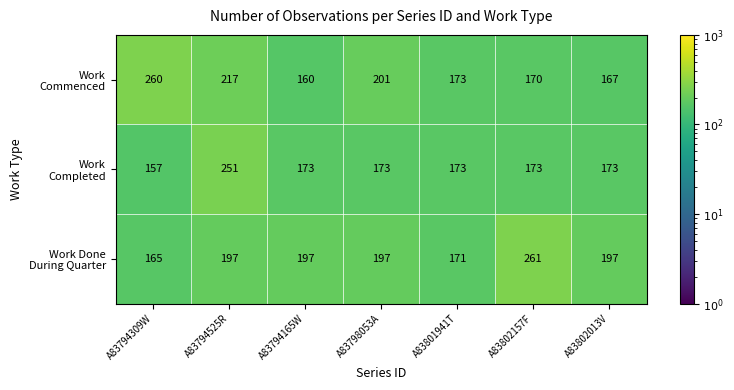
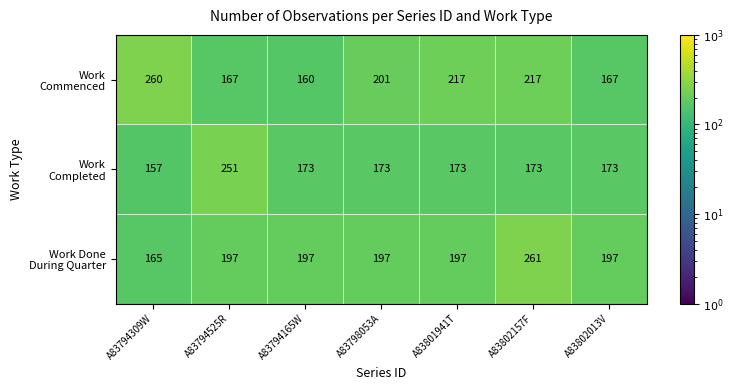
  {
    "Work Commenced": {
      "A83794309W": 260,
-     "A83794525R": 217,
+     "A83794525R": 167,
      "A83794165W": 160,
      "A83798053A": 201,
-     "A83801941T": 173,
-     "A83802157F": 170,
+     "A83801941T": 217,
+     "A83802157F": 217,
      "A83802013V": 167
    },
    "Work Completed": {
      "A83794309W": 157,
      "A83794525R": 251,
      "A83794165W": 173,
      "A83798053A": 173,
      "A83801941T": 173,
      "A83802157F": 173,
      "A83802013V": 173
    },
    "Work Done During Quarter": {
      "A83794309W": 165,
      "A83794525R": 197,
      "A83794165W": 197,
      "A83798053A": 197,
-     "A83801941T": 171,
+     "A83801941T": 197,
      "A83802157F": 261,
      "A83802013V": 197
    }
  }
